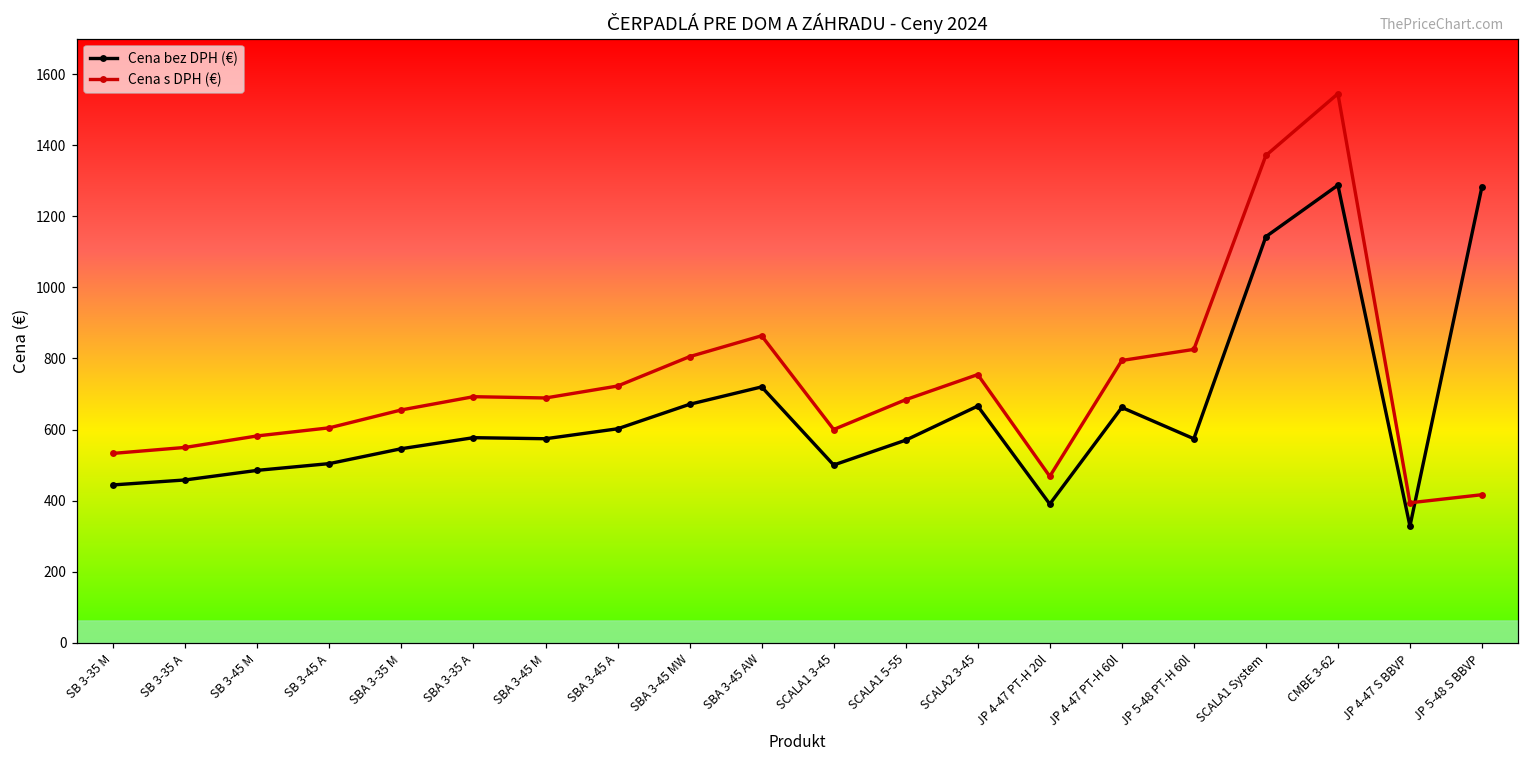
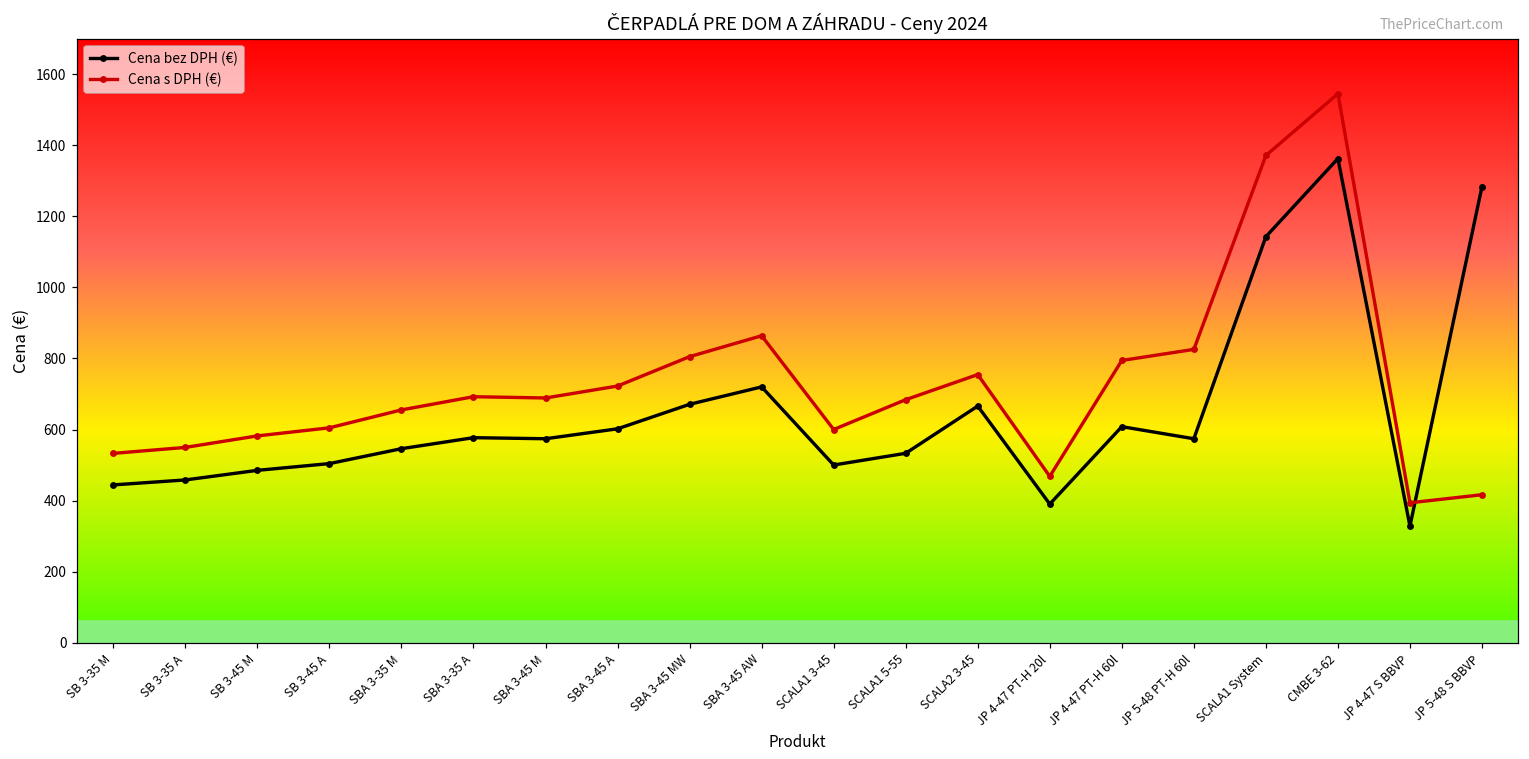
  {
    "Cena bez DPH (€)": {
      "SB 3-35 M": 440,
      "SB 3-35 A": 460,
      "SB 3-45 M": 490,
      "SB 3-45 A": 500,
      "SBA 3-35 M": 550,
      "SBA 3-35 A": 580,
      "SBA 3-45 M": 570,
      "SBA 3-45 A": 600,
      "SBA 3-45 MW": 670,
      "SBA 3-45 AW": 720,
      "SCALA1 3-45": 500,
-     "SCALA1 5-55": 570,
+     "SCALA1 5-55": 530,
      "SCALA2 3-45": 670,
      "JP 4-47 PT-H 20l": 390,
-     "JP 4-47 PT-H 60l": 660,
+     "JP 4-47 PT-H 60l": 610,
      "JP 5-48 PT-H 60l": 570,
      "SCALA1 System": 1140,
-     "CMBE 3-62": 1290,
+     "CMBE 3-62": 1360,
      "JP 4-47 S BBVP": 330,
      "JP 5-48 S BBVP": 1280
    },
    "Cena s DPH (€)": {
      "SB 3-35 M": 530,
      "SB 3-35 A": 550,
      "SB 3-45 M": 580,
      "SB 3-45 A": 600,
      "SBA 3-35 M": 660,
      "SBA 3-35 A": 690,
      "SBA 3-45 M": 690,
      "SBA 3-45 A": 720,
      "SBA 3-45 MW": 810,
      "SBA 3-45 AW": 860,
      "SCALA1 3-45": 600,
      "SCALA1 5-55": 680,
      "SCALA2 3-45": 750,
      "JP 4-47 PT-H 20l": 470,
      "JP 4-47 PT-H 60l": 790,
      "JP 5-48 PT-H 60l": 830,
      "SCALA1 System": 1370,
      "CMBE 3-62": 1550,
      "JP 4-47 S BBVP": 390,
      "JP 5-48 S BBVP": 420
    }
  }
